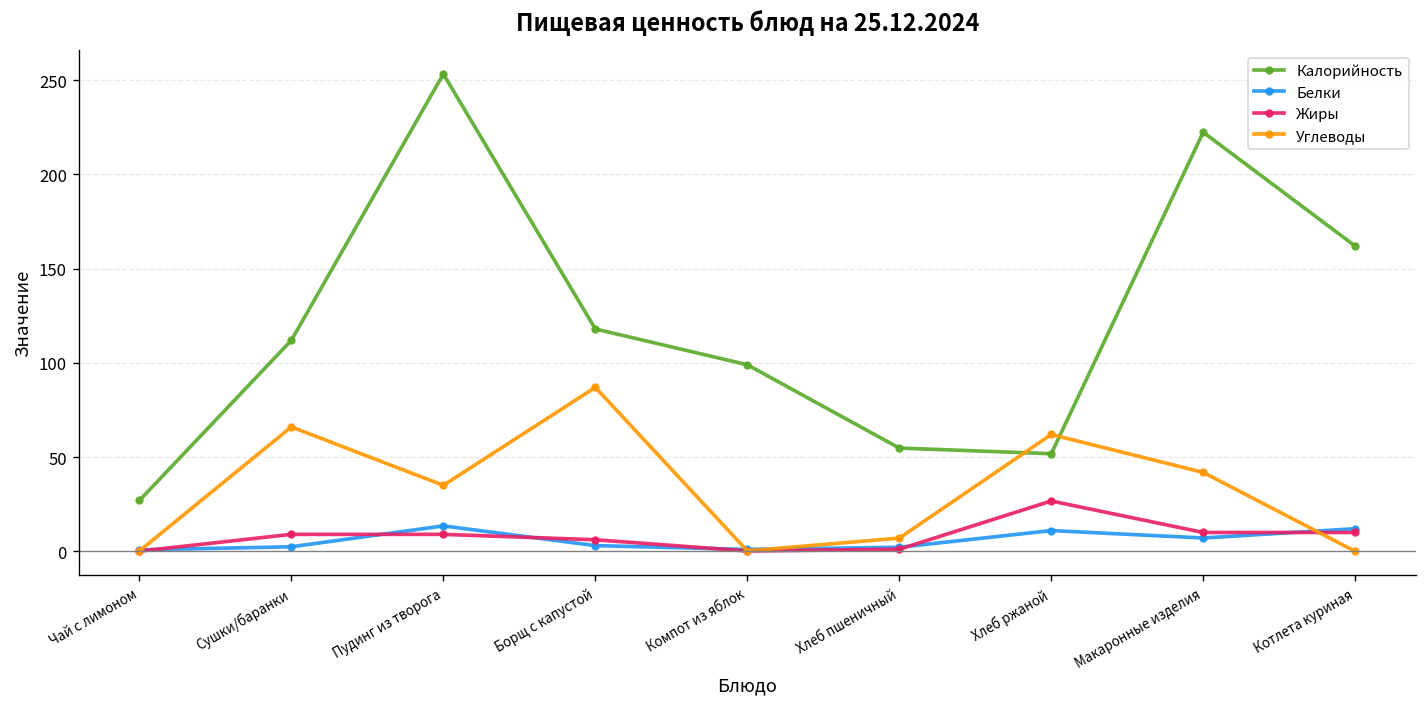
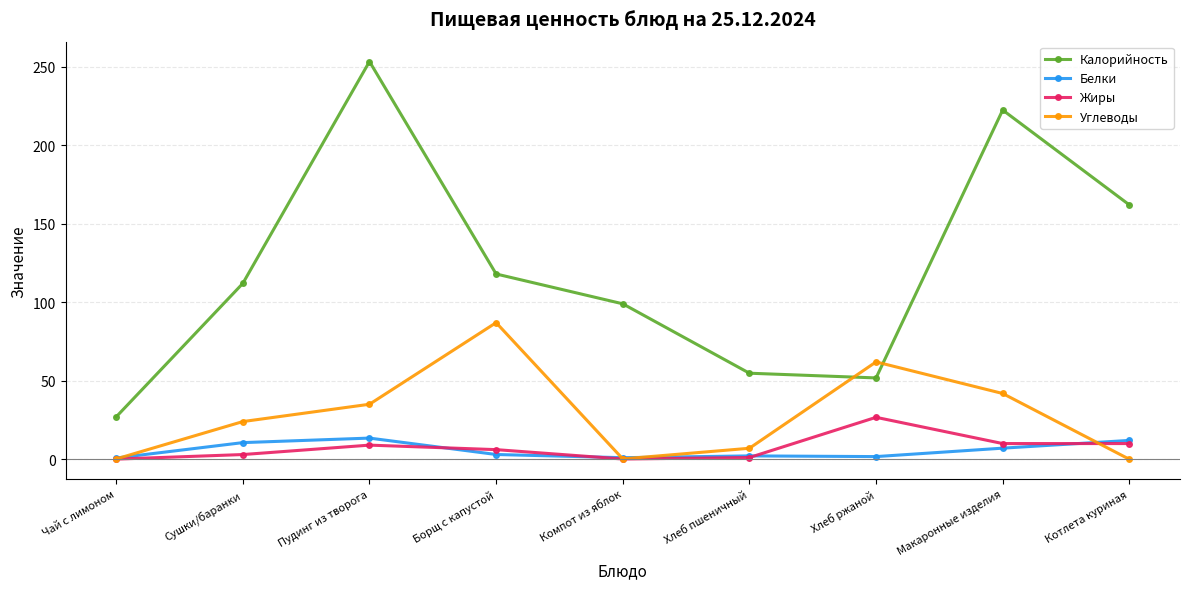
  {
    "Калорийность": {
      "Чай с лимоном": 27,
      "Сушки/баранки": 112,
      "Пудинг из творога": 253,
      "Борщ с капустой": 118,
      "Компот из яблок": 99,
      "Хлеб пшеничный": 55,
      "Хлеб ржаной": 52,
      "Макаронные изделия": 222,
      "Котлета куриная": 162
    },
    "Белки": {
-     "Сушки/баранки": 2,
+     "Сушки/баранки": 11,
      "Пудинг из творога": 13,
      "Борщ с капустой": 3,
-     "Хлеб ржаной": 11,
+     "Хлеб ржаной": 2,
      "Макаронные изделия": 7,
      "Котлета куриная": 12
    },
    "Жиры": {
-     "Сушки/баранки": 9,
+     "Сушки/баранки": 3,
      "Пудинг из творога": 9,
      "Борщ с капустой": 6,
      "Хлеб ржаной": 27,
      "Макаронные изделия": 10,
      "Котлета куриная": 10
    },
    "Углеводы": {
-     "Сушки/баранки": 66,
+     "Сушки/баранки": 24,
      "Пудинг из творога": 35,
      "Борщ с капустой": 87,
      "Хлеб пшеничный": 7,
      "Хлеб ржаной": 62,
      "Макаронные изделия": 42,
      "Котлета куриная": 0
    }
  }
